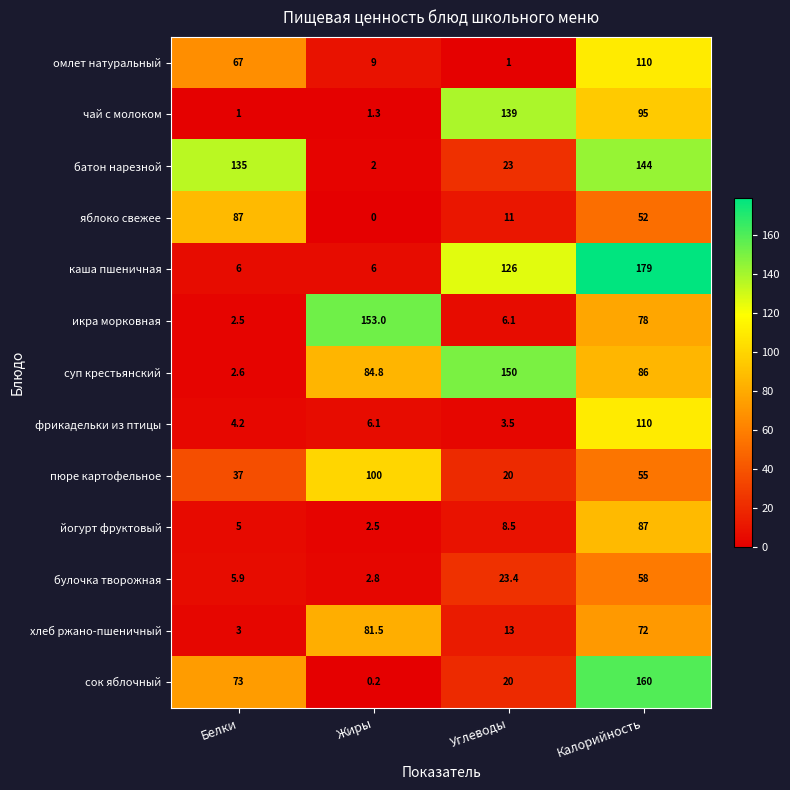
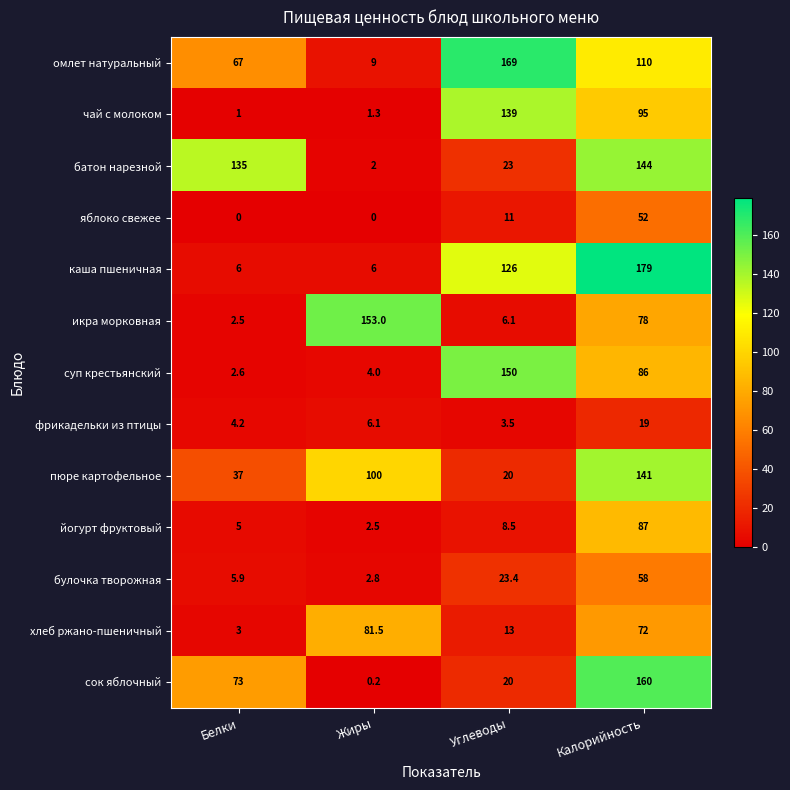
  {
    "омлет натуральный": {
      "Белки": 67,
      "Жиры": 9,
-     "Углеводы": 1,
+     "Углеводы": 169,
      "Калорийность": 110
    },
    "чай с молоком": {
      "Белки": 1,
      "Жиры": 1.3,
      "Углеводы": 139,
      "Калорийность": 95
    },
    "батон нарезной": {
      "Белки": 135,
      "Жиры": 2,
      "Углеводы": 23,
      "Калорийность": 144
    },
    "яблоко свежее": {
-     "Белки": 87,
+     "Белки": 0,
      "Жиры": 0,
      "Углеводы": 11,
      "Калорийность": 52
    },
    "каша пшеничная": {
      "Белки": 6,
      "Жиры": 6,
      "Углеводы": 126,
      "Калорийность": 179
    },
    "икра морковная": {
      "Белки": 2.5,
      "Жиры": 153.0,
      "Углеводы": 6.1,
      "Калорийность": 78
    },
    "суп крестьянский": {
      "Белки": 2.6,
-     "Жиры": 84.8,
+     "Жиры": 4.0,
      "Углеводы": 150,
      "Калорийность": 86
    },
    "фрикадельки из птицы": {
      "Белки": 4.2,
      "Жиры": 6.1,
      "Углеводы": 3.5,
-     "Калорийность": 110
+     "Калорийность": 19
    },
    "пюре картофельное": {
      "Белки": 37,
      "Жиры": 100,
      "Углеводы": 20,
-     "Калорийность": 55
+     "Калорийность": 141
    },
    "йогурт фруктовый": {
      "Белки": 5,
      "Жиры": 2.5,
      "Углеводы": 8.5,
      "Калорийность": 87
    },
    "булочка творожная": {
      "Белки": 5.9,
      "Жиры": 2.8,
      "Углеводы": 23.4,
      "Калорийность": 58
    },
    "хлеб ржано-пшеничный": {
      "Белки": 3,
      "Жиры": 81.5,
      "Углеводы": 13,
      "Калорийность": 72
    },
    "сок яблочный": {
      "Белки": 73,
      "Жиры": 0.2,
      "Углеводы": 20,
      "Калорийность": 160
    }
  }
